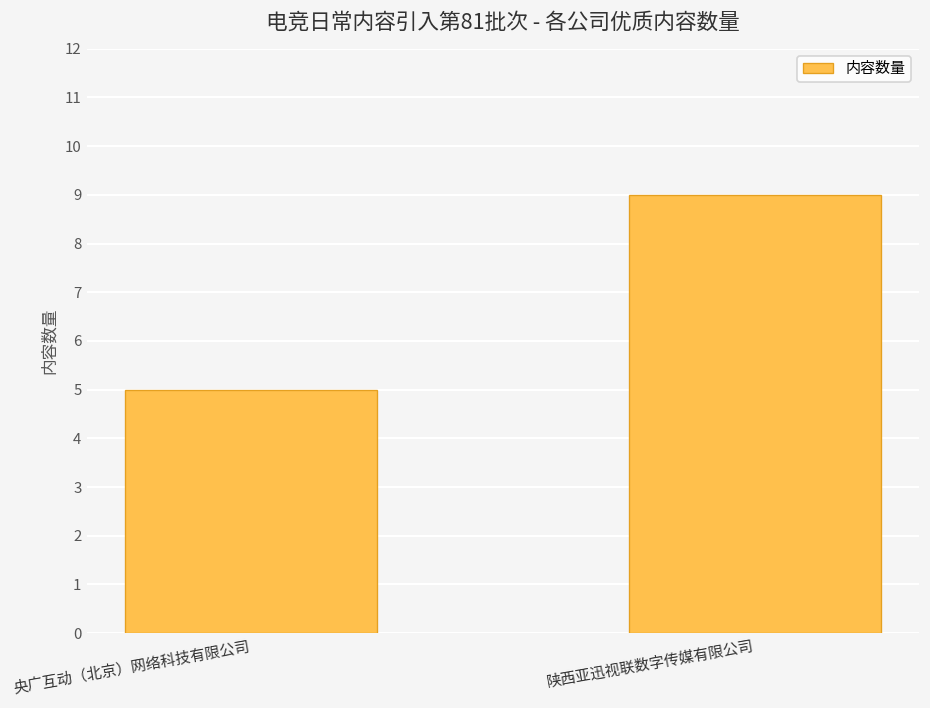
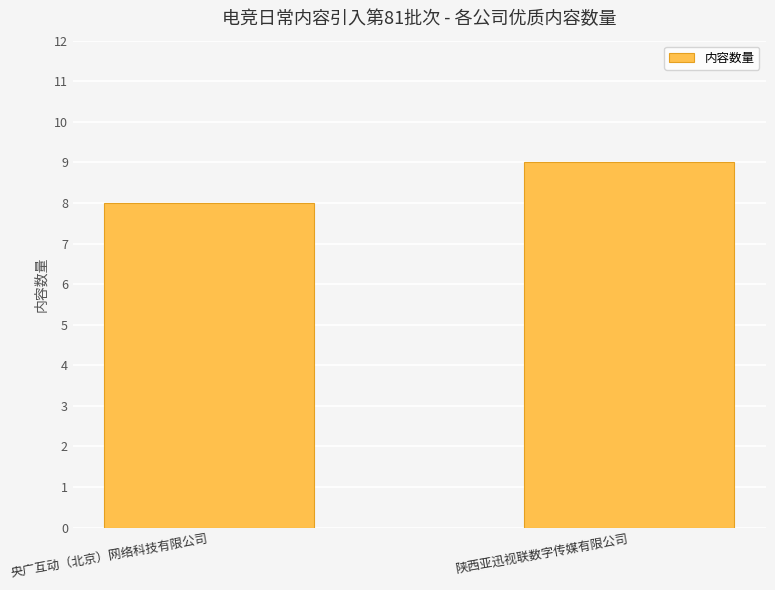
  {
-   "央广互动（北京）网络科技有限公司": 5,
+   "央广互动（北京）网络科技有限公司": 8,
    "陕西亚迅视联数字传媒有限公司": 9
  }
